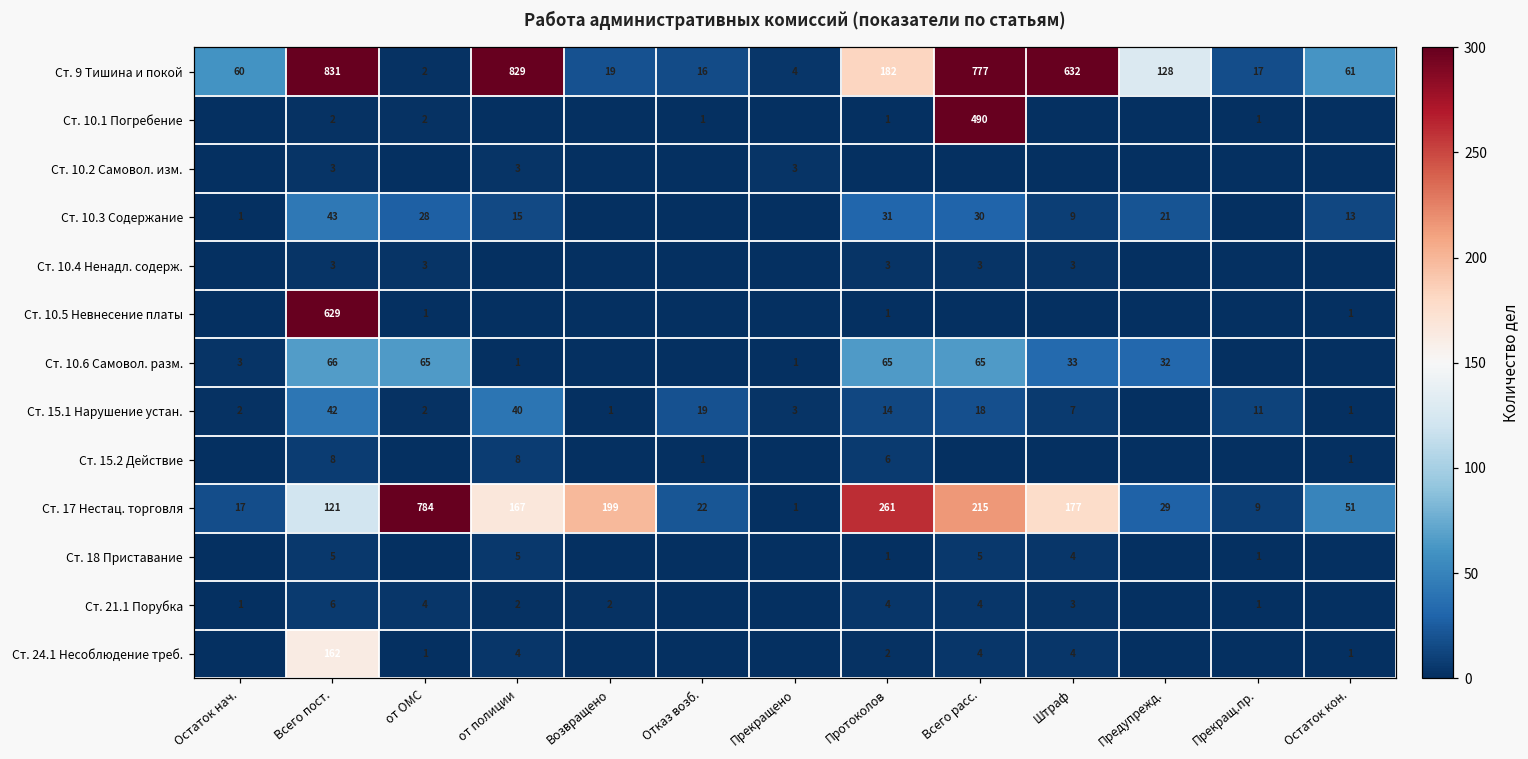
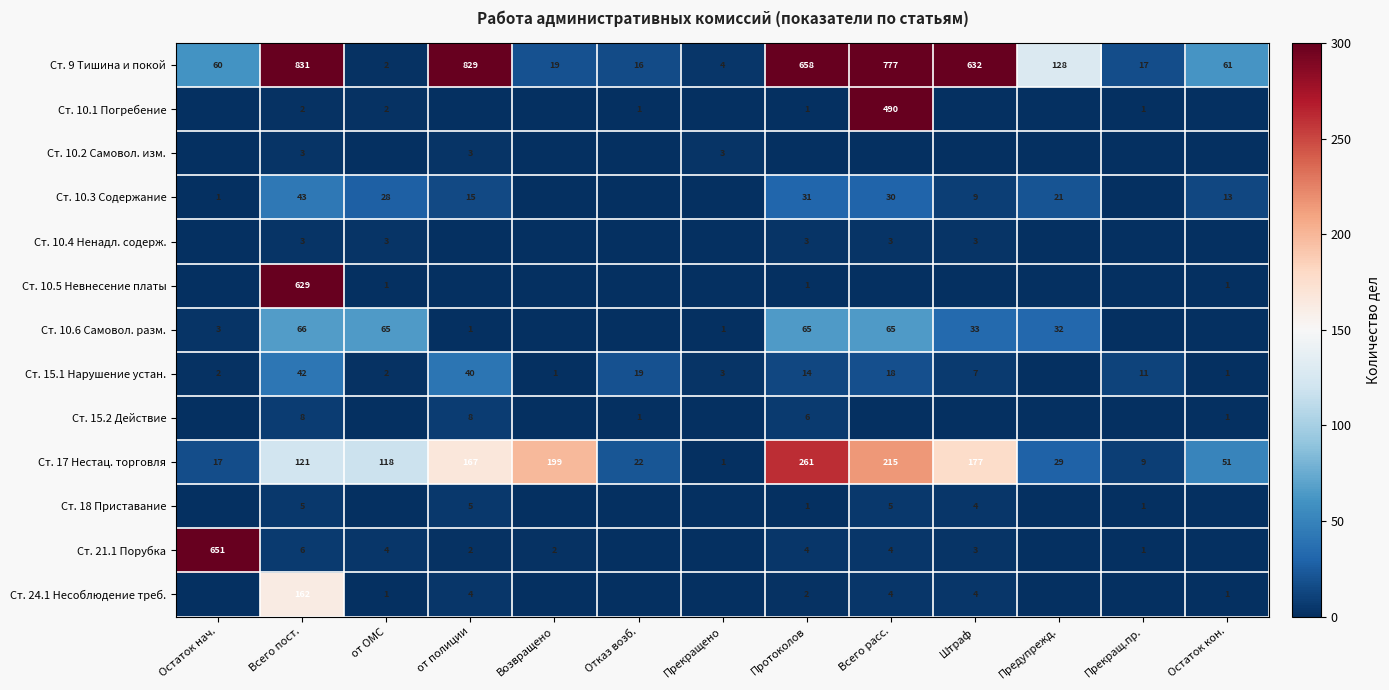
  {
    "Ст. 9 Тишина и покой": {
      "Остаток нач.": 60,
      "Всего пост.": 831,
      "от ОМС": 2,
      "от полиции": 829,
      "Возвращено": 19,
      "Отказ возб.": 16,
      "Прекращено": 4,
-     "Протоколов": 182,
+     "Протоколов": 658,
      "Всего расс.": 777,
      "Штраф": 632,
      "Предупрежд.": 128,
      "Прекращ.пр.": 17,
      "Остаток кон.": 61
    },
    "Ст. 10.1 Погребение": {
      "Всего пост.": 2,
      "от ОМС": 2,
      "Отказ возб.": 1,
      "Протоколов": 1,
      "Всего расс.": 490,
      "Прекращ.пр.": 1
    },
    "Ст. 10.2 Самовол. изм.": {
      "Всего пост.": 3,
      "от полиции": 3,
      "Прекращено": 3
    },
    "Ст. 10.3 Содержание": {
      "Остаток нач.": 1,
      "Всего пост.": 43,
      "от ОМС": 28,
      "от полиции": 15,
      "Протоколов": 31,
      "Всего расс.": 30,
      "Штраф": 9,
      "Предупрежд.": 21,
      "Остаток кон.": 13
    },
    "Ст. 10.4 Ненадл. содерж.": {
      "Всего пост.": 3,
      "от ОМС": 3,
      "Протоколов": 3,
      "Всего расс.": 3,
      "Штраф": 3
    },
    "Ст. 10.5 Невнесение платы": {
      "Всего пост.": 629,
      "от ОМС": 1,
      "Протоколов": 1,
      "Остаток кон.": 1
    },
    "Ст. 10.6 Самовол. разм.": {
      "Остаток нач.": 3,
      "Всего пост.": 66,
      "от ОМС": 65,
      "от полиции": 1,
      "Прекращено": 1,
      "Протоколов": 65,
      "Всего расс.": 65,
      "Штраф": 33,
      "Предупрежд.": 32
    },
    "Ст. 15.1 Нарушение устан.": {
      "Остаток нач.": 2,
      "Всего пост.": 42,
      "от ОМС": 2,
      "от полиции": 40,
      "Возвращено": 1,
      "Отказ возб.": 19,
      "Прекращено": 3,
      "Протоколов": 14,
      "Всего расс.": 18,
      "Штраф": 7,
      "Прекращ.пр.": 11,
      "Остаток кон.": 1
    },
    "Ст. 15.2 Действие": {
      "Всего пост.": 8,
      "от полиции": 8,
      "Отказ возб.": 1,
      "Протоколов": 6,
      "Остаток кон.": 1
    },
    "Ст. 17 Нестац. торговля": {
      "Остаток нач.": 17,
      "Всего пост.": 121,
-     "от ОМС": 784,
+     "от ОМС": 118,
      "Возвращено": 199,
      "Отказ возб.": 22,
      "Прекращено": 1,
      "Протоколов": 261,
      "Всего расс.": 215,
      "Штраф": 177,
      "Предупрежд.": 29,
      "Прекращ.пр.": 9,
      "Остаток кон.": 51
    },
    "Ст. 18 Приставание": {
      "Всего пост.": 5,
      "от полиции": 5,
      "Протоколов": 1,
      "Всего расс.": 5,
      "Штраф": 4,
      "Прекращ.пр.": 1
    },
    "Ст. 21.1 Порубка": {
-     "Остаток нач.": 1,
+     "Остаток нач.": 651,
      "Всего пост.": 6,
      "от ОМС": 4,
      "от полиции": 2,
      "Возвращено": 2,
      "Протоколов": 4,
      "Всего расс.": 4,
      "Штраф": 3,
      "Прекращ.пр.": 1
    },
    "Ст. 24.1 Несоблюдение треб.": {
      "от ОМС": 1,
      "от полиции": 4,
      "Протоколов": 2,
      "Всего расс.": 4,
      "Штраф": 4,
      "Остаток кон.": 1
    }
  }
